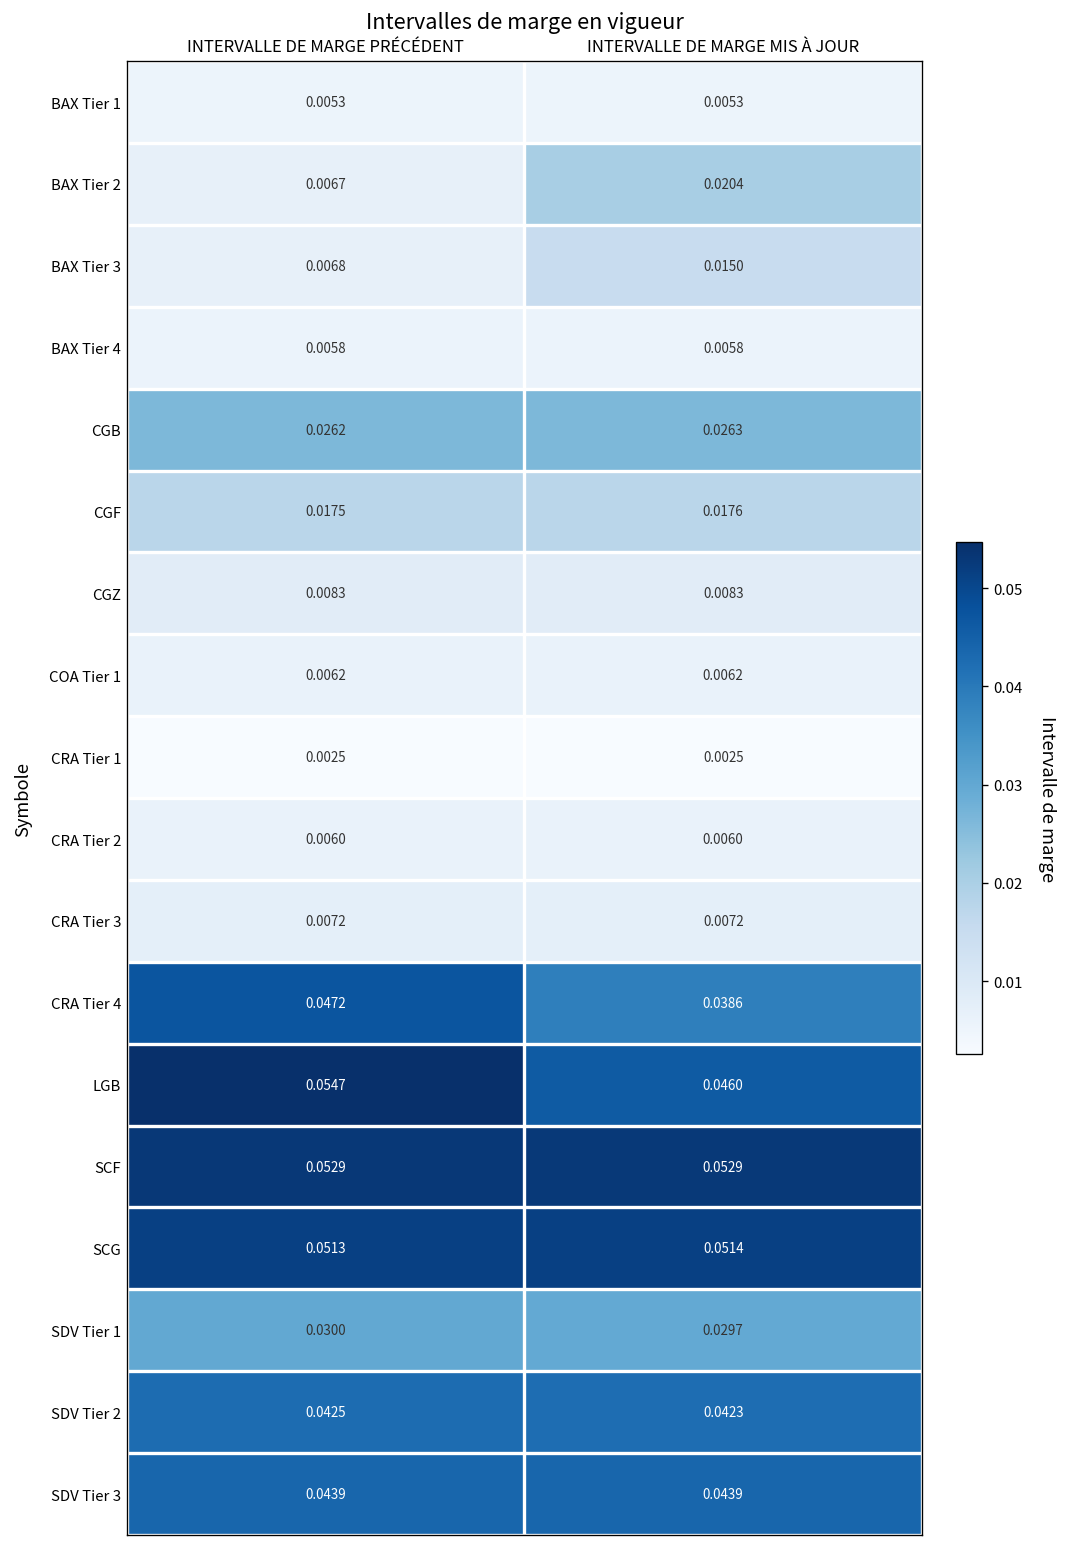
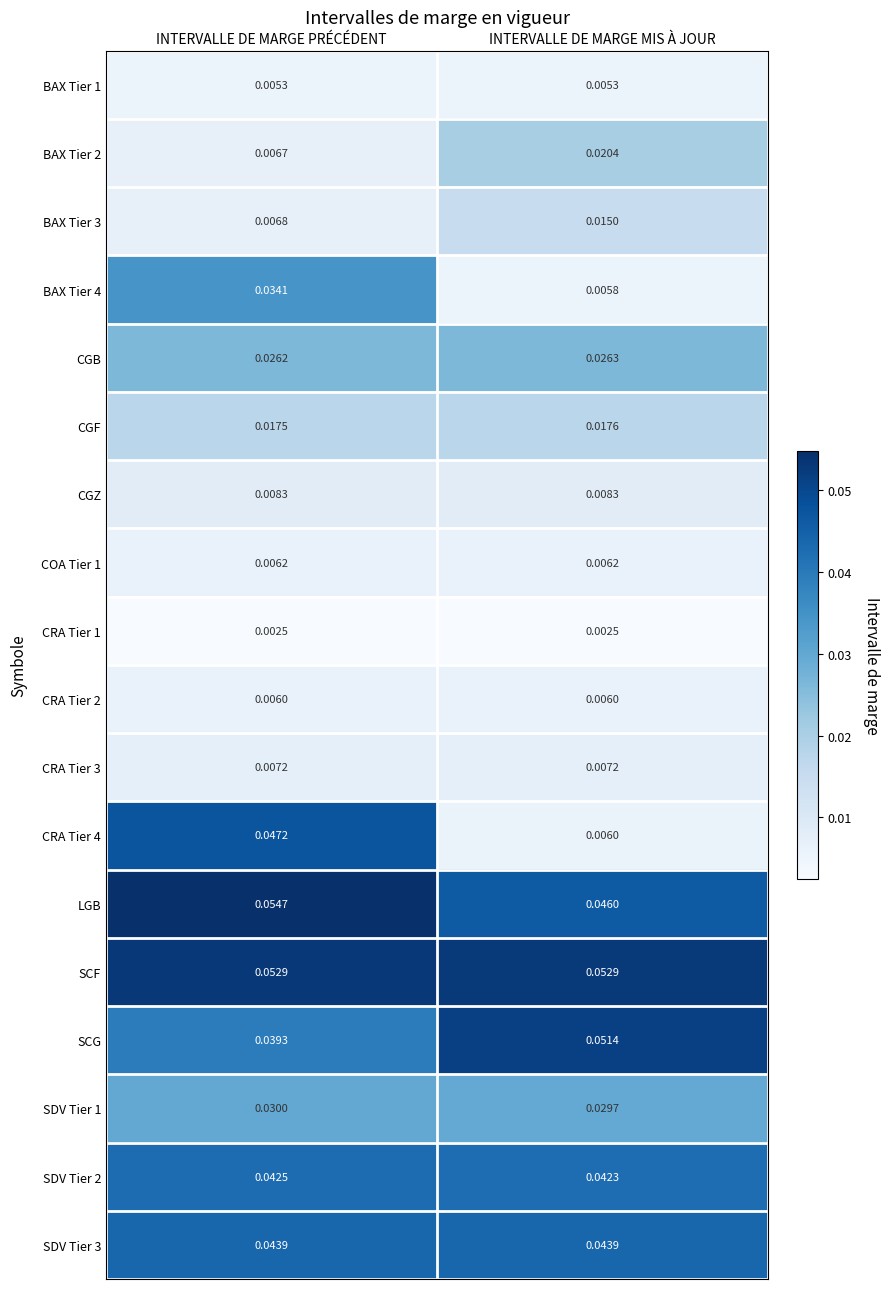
  {
    "BAX Tier 1": {
      "INTERVALLE DE MARGE PRÉCÉDENT": 0.0053,
      "INTERVALLE DE MARGE MIS À JOUR": 0.0053
    },
    "BAX Tier 2": {
      "INTERVALLE DE MARGE PRÉCÉDENT": 0.0067,
      "INTERVALLE DE MARGE MIS À JOUR": 0.0204
    },
    "BAX Tier 3": {
      "INTERVALLE DE MARGE PRÉCÉDENT": 0.0068,
      "INTERVALLE DE MARGE MIS À JOUR": 0.0150
    },
    "BAX Tier 4": {
-     "INTERVALLE DE MARGE PRÉCÉDENT": 0.0058,
+     "INTERVALLE DE MARGE PRÉCÉDENT": 0.0341,
      "INTERVALLE DE MARGE MIS À JOUR": 0.0058
    },
    "CGB": {
      "INTERVALLE DE MARGE PRÉCÉDENT": 0.0262,
      "INTERVALLE DE MARGE MIS À JOUR": 0.0263
    },
    "CGF": {
      "INTERVALLE DE MARGE PRÉCÉDENT": 0.0175,
      "INTERVALLE DE MARGE MIS À JOUR": 0.0176
    },
    "CGZ": {
      "INTERVALLE DE MARGE PRÉCÉDENT": 0.0083,
      "INTERVALLE DE MARGE MIS À JOUR": 0.0083
    },
    "COA Tier 1": {
      "INTERVALLE DE MARGE PRÉCÉDENT": 0.0062,
      "INTERVALLE DE MARGE MIS À JOUR": 0.0062
    },
    "CRA Tier 1": {
      "INTERVALLE DE MARGE PRÉCÉDENT": 0.0025,
      "INTERVALLE DE MARGE MIS À JOUR": 0.0025
    },
    "CRA Tier 2": {
      "INTERVALLE DE MARGE PRÉCÉDENT": 0.0060,
      "INTERVALLE DE MARGE MIS À JOUR": 0.0060
    },
    "CRA Tier 3": {
      "INTERVALLE DE MARGE PRÉCÉDENT": 0.0072,
      "INTERVALLE DE MARGE MIS À JOUR": 0.0072
    },
    "CRA Tier 4": {
      "INTERVALLE DE MARGE PRÉCÉDENT": 0.0472,
-     "INTERVALLE DE MARGE MIS À JOUR": 0.0386
+     "INTERVALLE DE MARGE MIS À JOUR": 0.0060
    },
    "LGB": {
      "INTERVALLE DE MARGE PRÉCÉDENT": 0.0547,
      "INTERVALLE DE MARGE MIS À JOUR": 0.0460
    },
    "SCF": {
      "INTERVALLE DE MARGE PRÉCÉDENT": 0.0529,
      "INTERVALLE DE MARGE MIS À JOUR": 0.0529
    },
    "SCG": {
-     "INTERVALLE DE MARGE PRÉCÉDENT": 0.0513,
+     "INTERVALLE DE MARGE PRÉCÉDENT": 0.0393,
      "INTERVALLE DE MARGE MIS À JOUR": 0.0514
    },
    "SDV Tier 1": {
      "INTERVALLE DE MARGE PRÉCÉDENT": 0.0300,
      "INTERVALLE DE MARGE MIS À JOUR": 0.0297
    },
    "SDV Tier 2": {
      "INTERVALLE DE MARGE PRÉCÉDENT": 0.0425,
      "INTERVALLE DE MARGE MIS À JOUR": 0.0423
    },
    "SDV Tier 3": {
      "INTERVALLE DE MARGE PRÉCÉDENT": 0.0439,
      "INTERVALLE DE MARGE MIS À JOUR": 0.0439
    }
  }
